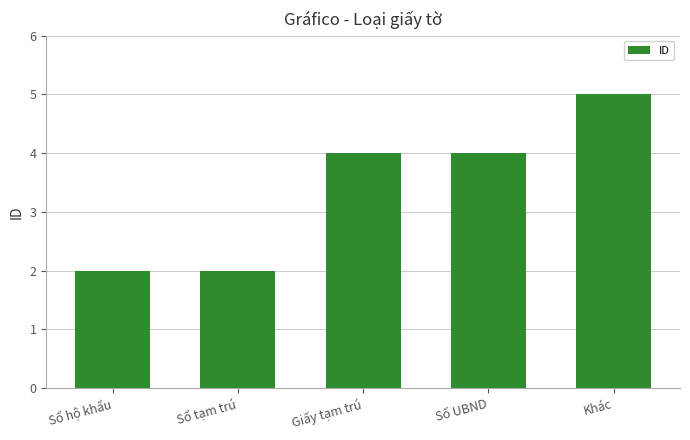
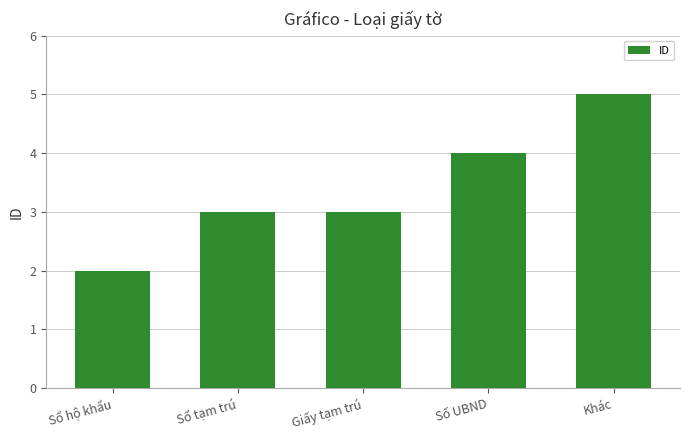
  {
    "Sổ hộ khẩu": 2,
-   "Sổ tạm trú": 2,
-   "Giấy tạm trú": 4,
+   "Sổ tạm trú": 3,
+   "Giấy tạm trú": 3,
    "Số UBND": 4,
    "Khác": 5
  }
